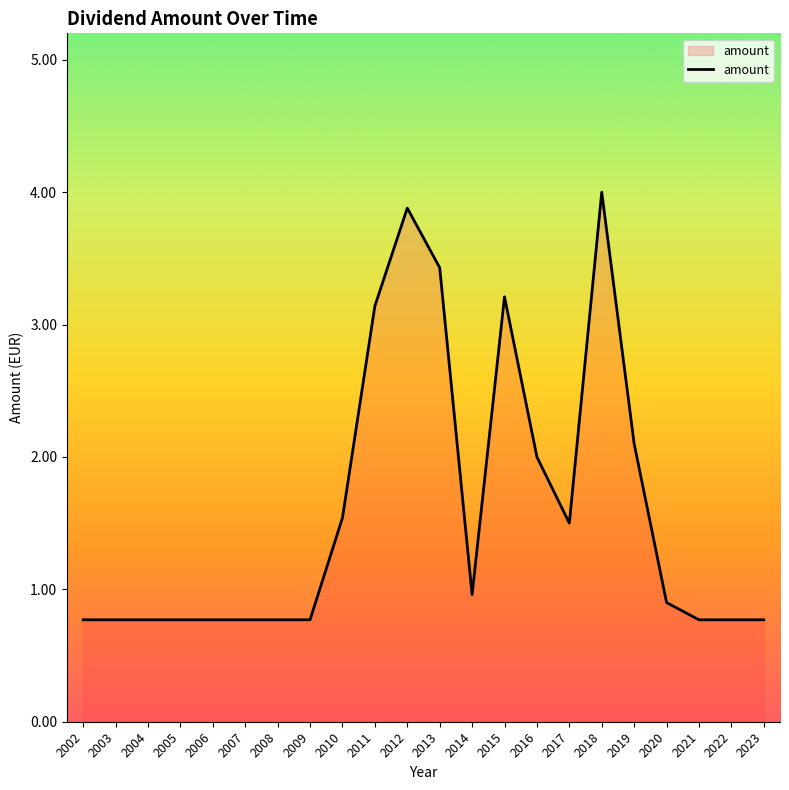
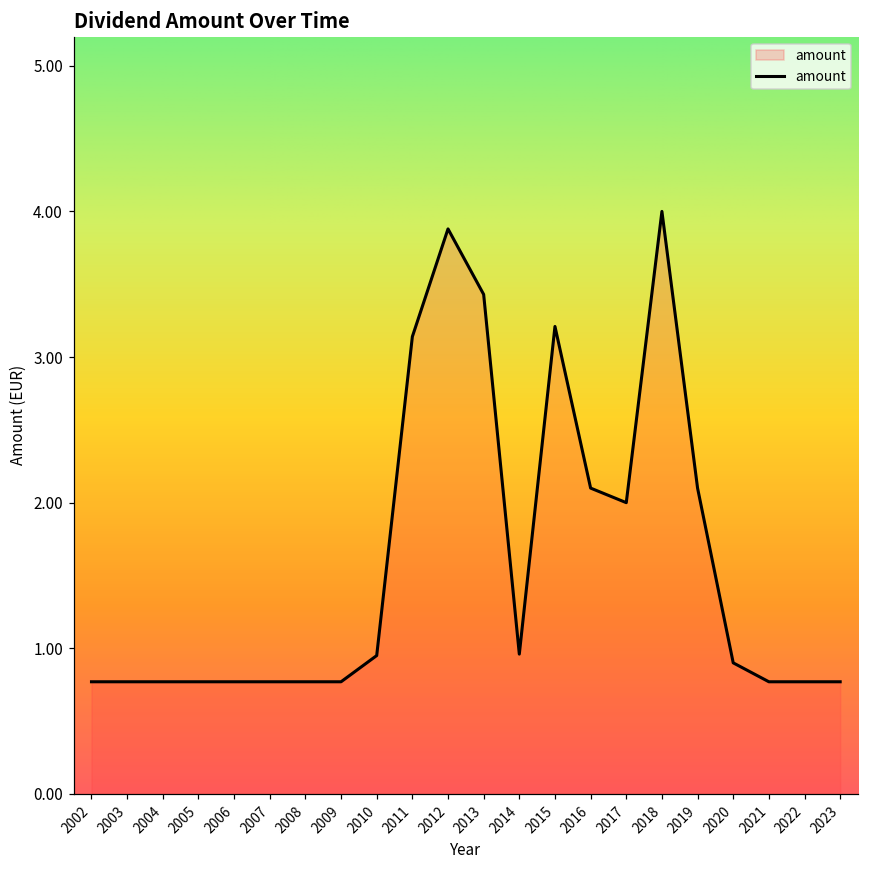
  {
    "2002": 0.77,
    "2003": 0.77,
    "2004": 0.77,
    "2005": 0.77,
    "2006": 0.77,
    "2007": 0.77,
    "2008": 0.77,
    "2009": 0.77,
-   "2010": 1.54,
+   "2010": 0.95,
    "2011": 3.14,
    "2012": 3.88,
    "2013": 3.43,
    "2014": 0.96,
    "2015": 3.21,
-   "2016": 2.0,
-   "2017": 1.5,
+   "2016": 2.1,
+   "2017": 2.0,
    "2018": 4.00,
    "2019": 2.10,
    "2020": 0.90,
    "2021": 0.77,
    "2022": 0.77,
    "2023": 0.77
  }
